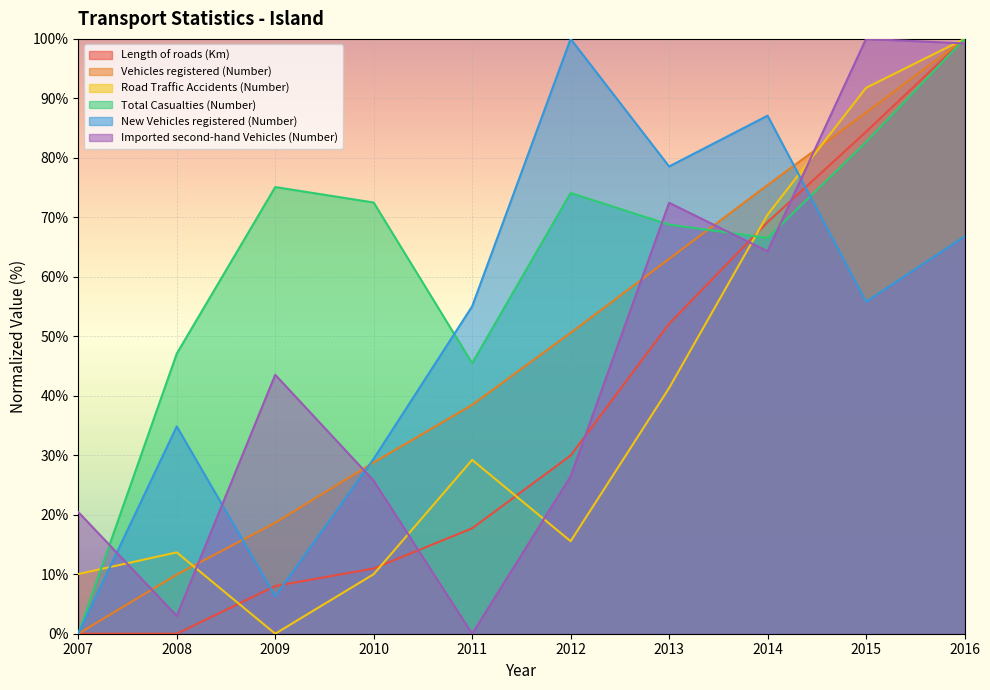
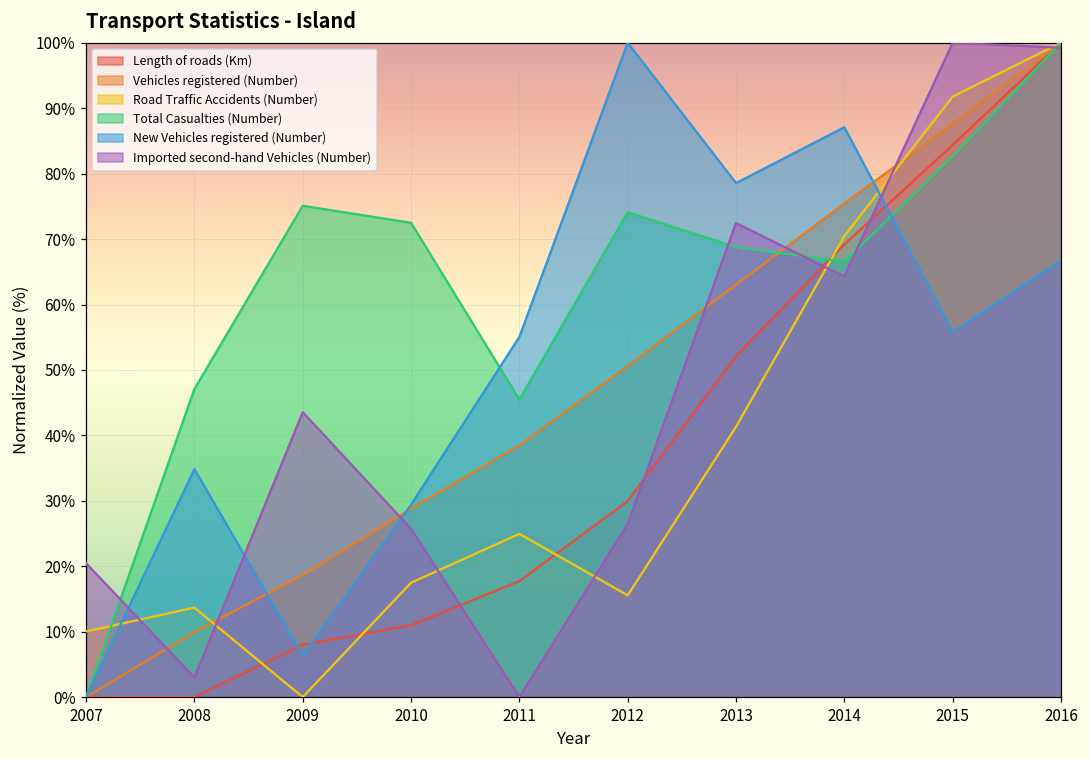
  {
    "Road Traffic Accidents (Number)": {
      "2007": "10%",
      "2008": "14%",
      "2009": "0%",
-     "2010": "10%",
-     "2011": "29%",
+     "2010": "17%",
+     "2011": "25%",
      "2012": "16%",
      "2013": "41%",
      "2014": "70%",
      "2015": "92%"
    },
    "Total Casualties (Number)": {
      "2008": "47%",
      "2009": "75%",
      "2010": "72%",
      "2011": "45%",
      "2012": "74%",
      "2013": "69%",
      "2014": "67%",
      "2015": "83%"
    },
    "New Vehicles registered (Number)": {
      "2008": "35%",
      "2009": "6%",
      "2010": "29%",
      "2011": "55%",
      "2012": "100%",
      "2013": "79%",
      "2014": "87%",
      "2015": "56%",
      "2016": "67%"
    },
    "Imported second-hand Vehicles (Number)": {
      "2007": "20%",
      "2008": "3%",
      "2009": "44%",
      "2010": "26%",
      "2011": "0%",
      "2012": "26%",
      "2013": "72%",
      "2014": "64%",
      "2015": "100%",
      "2016": "99%"
    }
  }
